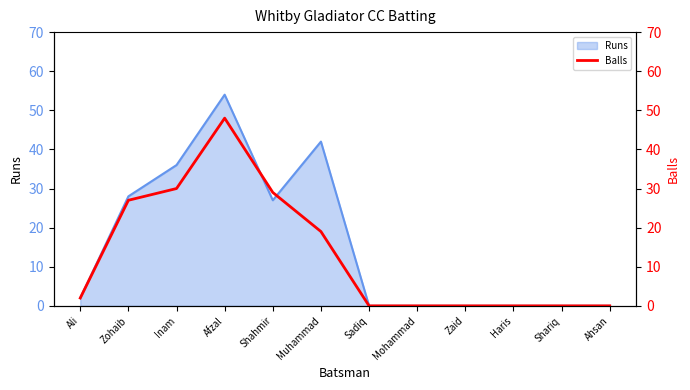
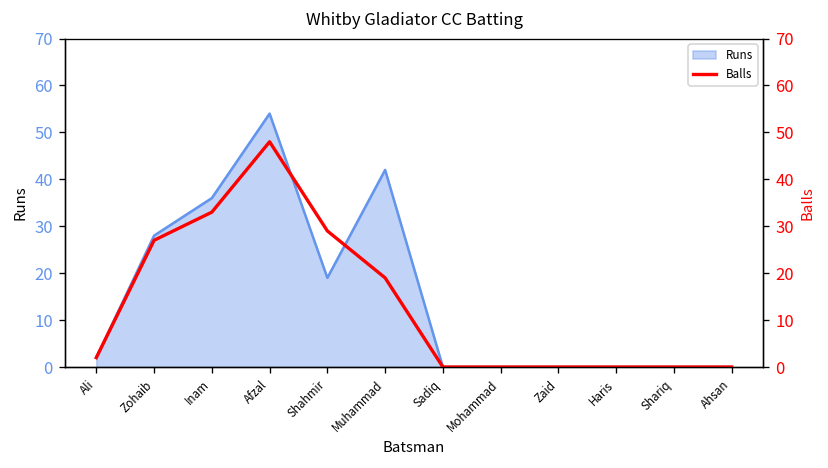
  {
    "Runs": {
      "Ali": 2,
      "Zohaib": 28,
      "Inam": 36,
      "Afzal": 54,
-     "Shahmir": 27,
+     "Shahmir": 19,
      "Muhammad": 42,
      "Sadiq": 0,
      "Mohammad": 0,
      "Zaid": 0,
      "Haris": 0,
      "Shariq": 0,
      "Ahsan": 0
    },
    "Balls": {
      "Ali": 2,
      "Zohaib": 27,
-     "Inam": 30,
+     "Inam": 33,
      "Afzal": 48,
      "Shahmir": 29,
      "Muhammad": 19,
      "Sadiq": 0,
      "Mohammad": 0,
      "Zaid": 0,
      "Haris": 0,
      "Shariq": 0,
      "Ahsan": 0
    }
  }
